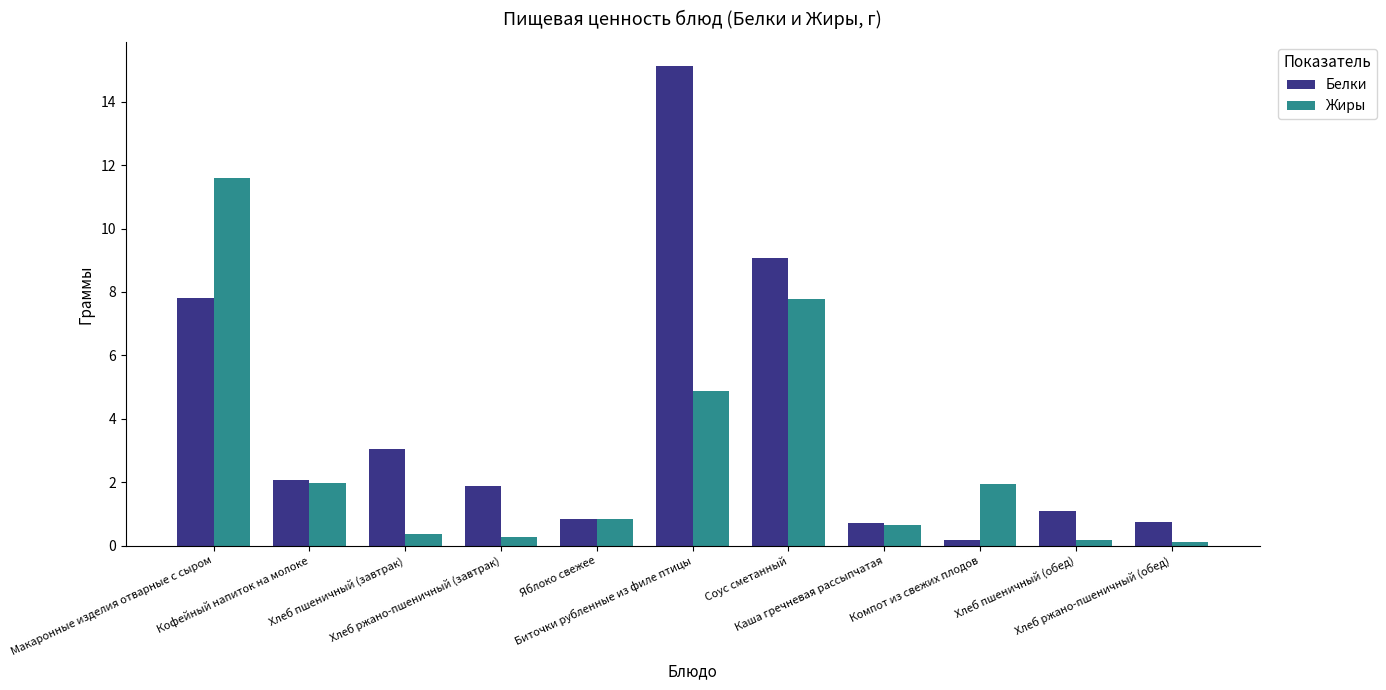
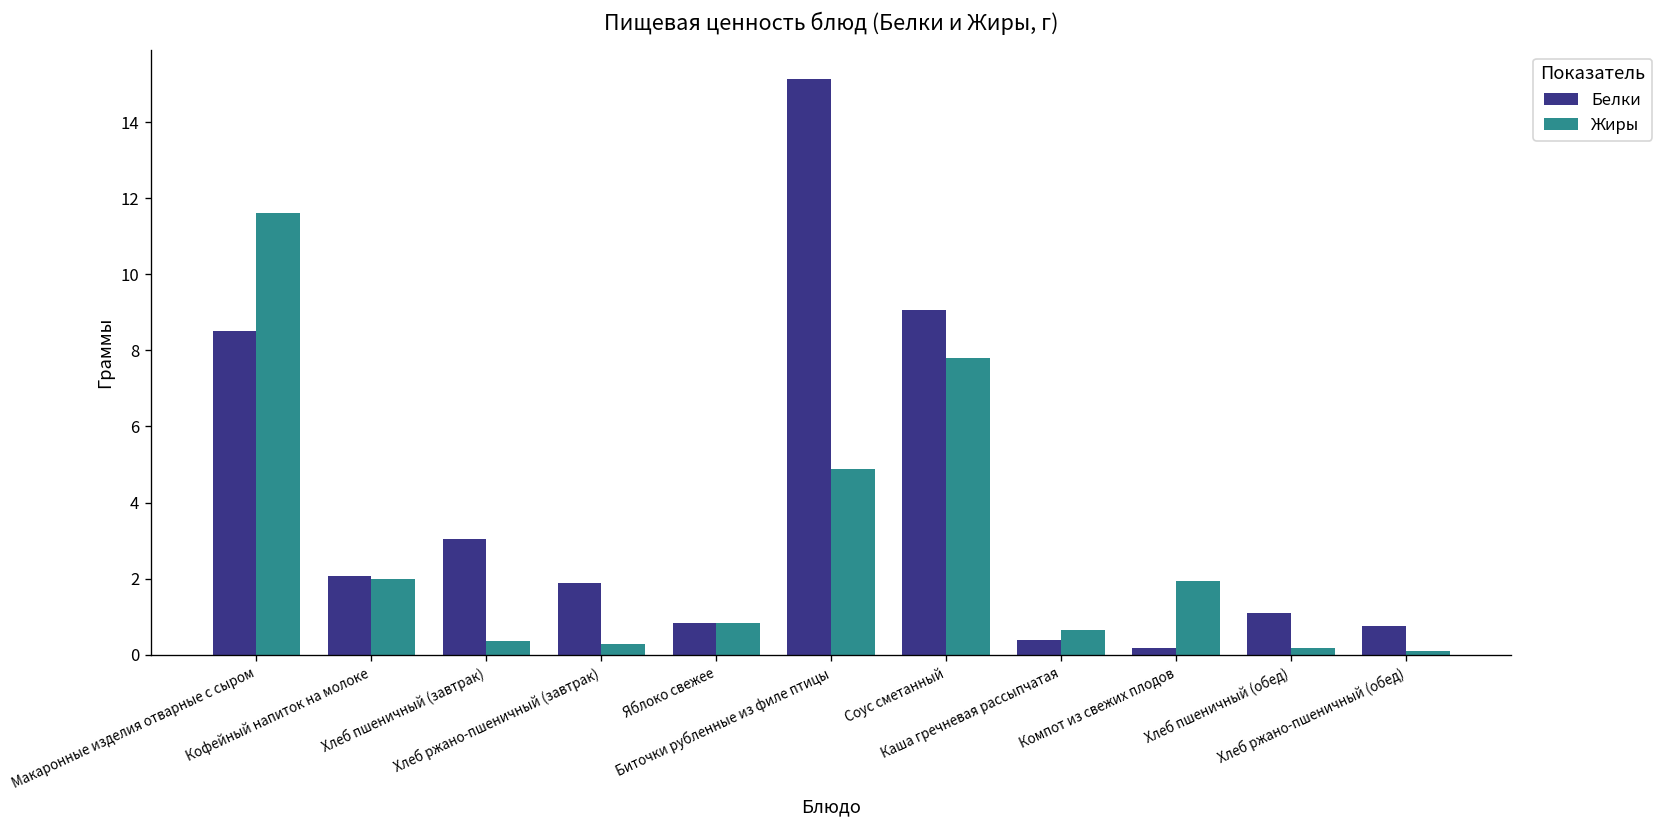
  {
    "Белки": {
-     "Макаронные изделия отварные с сыром": 7.8,
+     "Макаронные изделия отварные с сыром": 8.5,
      "Кофейный напиток на молоке": 2.1,
      "Хлеб пшеничный (завтрак)": 3.0,
      "Хлеб ржано-пшеничный (завтрак)": 1.9,
      "Яблоко свежее": 0.8,
      "Биточки рубленные из филе птицы": 15.1,
      "Соус сметанный": 9.1,
-     "Каша гречневая рассыпчатая": 0.7,
+     "Каша гречневая рассыпчатая": 0.4,
      "Компот из свежих плодов": 0.2,
      "Хлеб пшеничный (обед)": 1.1,
      "Хлеб ржано-пшеничный (обед)": 0.8
    },
    "Жиры": {
      "Макаронные изделия отварные с сыром": 11.6,
      "Кофейный напиток на молоке": 2.0,
      "Хлеб пшеничный (завтрак)": 0.4,
      "Хлеб ржано-пшеничный (завтрак)": 0.3,
      "Яблоко свежее": 0.8,
      "Биточки рубленные из филе птицы": 4.9,
      "Соус сметанный": 7.8,
      "Каша гречневая рассыпчатая": 0.7,
      "Компот из свежих плодов": 2.0,
      "Хлеб пшеничный (обед)": 0.2,
      "Хлеб ржано-пшеничный (обед)": 0.1
    }
  }
